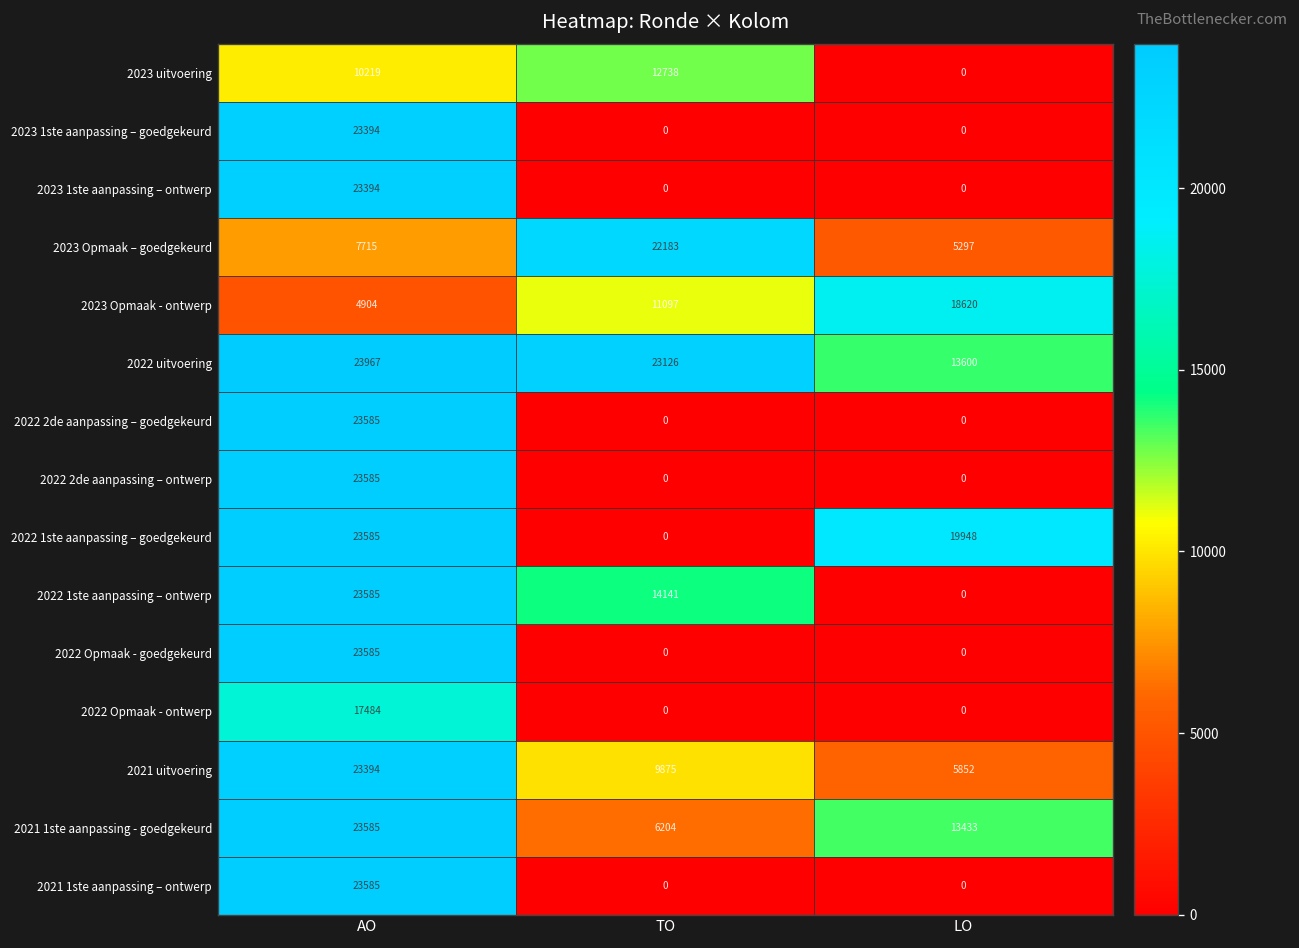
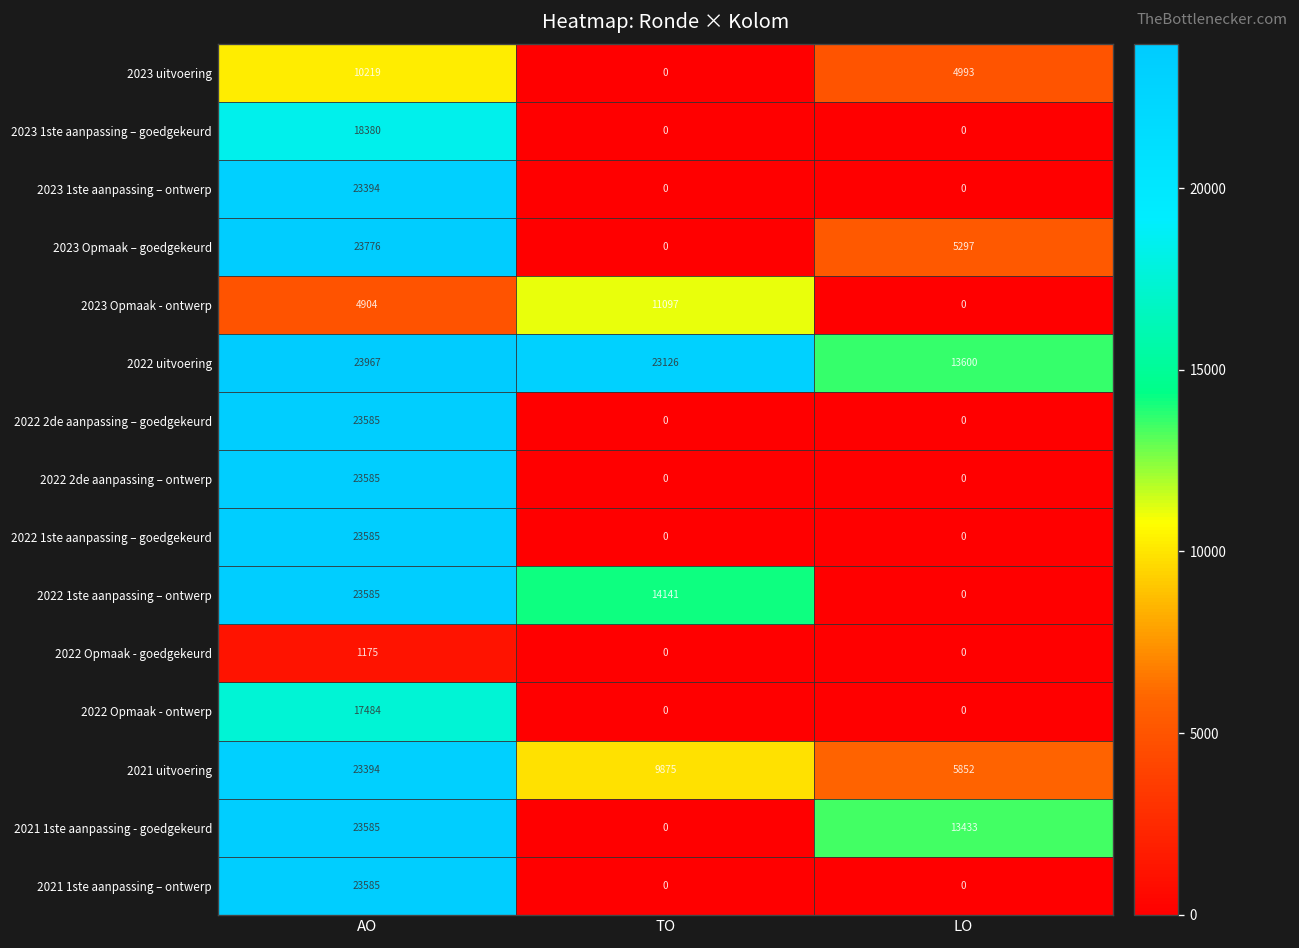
  {
    "2023 uitvoering": {
      "AO": 10219,
-     "TO": 12738,
-     "LO": 0
+     "TO": 0,
+     "LO": 4993
    },
    "2023 1ste aanpassing – goedgekeurd": {
-     "AO": 23394,
+     "AO": 18380,
      "TO": 0,
      "LO": 0
    },
    "2023 1ste aanpassing – ontwerp": {
      "AO": 23394,
      "TO": 0,
      "LO": 0
    },
    "2023 Opmaak – goedgekeurd": {
-     "AO": 7715,
-     "TO": 22183,
+     "AO": 23776,
+     "TO": 0,
      "LO": 5297
    },
    "2023 Opmaak - ontwerp": {
      "AO": 4904,
      "TO": 11097,
-     "LO": 18620
+     "LO": 0
    },
    "2022 uitvoering": {
      "AO": 23967,
      "TO": 23126,
      "LO": 13600
    },
    "2022 2de aanpassing – goedgekeurd": {
      "AO": 23585,
      "TO": 0,
      "LO": 0
    },
    "2022 2de aanpassing – ontwerp": {
      "AO": 23585,
      "TO": 0,
      "LO": 0
    },
    "2022 1ste aanpassing – goedgekeurd": {
      "AO": 23585,
      "TO": 0,
-     "LO": 19948
+     "LO": 0
    },
    "2022 1ste aanpassing – ontwerp": {
      "AO": 23585,
      "TO": 14141,
      "LO": 0
    },
    "2022 Opmaak - goedgekeurd": {
-     "AO": 23585,
+     "AO": 1175,
      "TO": 0,
      "LO": 0
    },
    "2022 Opmaak - ontwerp": {
      "AO": 17484,
      "TO": 0,
      "LO": 0
    },
    "2021 uitvoering": {
      "AO": 23394,
      "TO": 9875,
      "LO": 5852
    },
    "2021 1ste aanpassing - goedgekeurd": {
      "AO": 23585,
-     "TO": 6204,
+     "TO": 0,
      "LO": 13433
    },
    "2021 1ste aanpassing – ontwerp": {
      "AO": 23585,
      "TO": 0,
      "LO": 0
    }
  }
